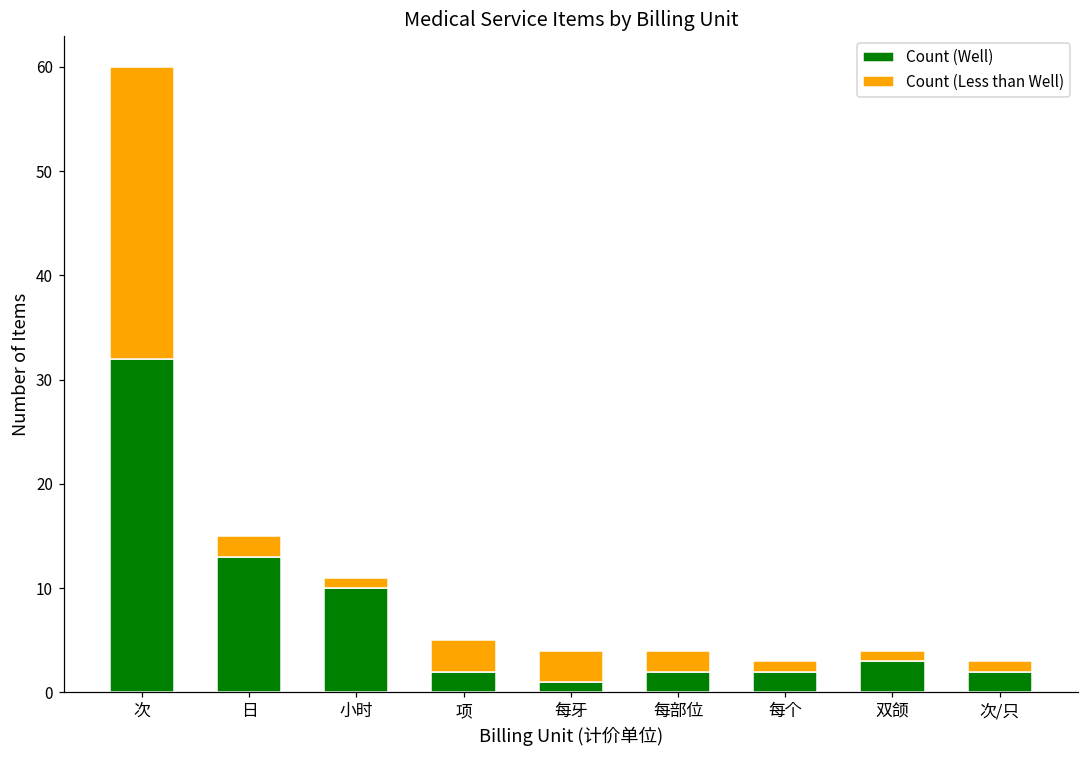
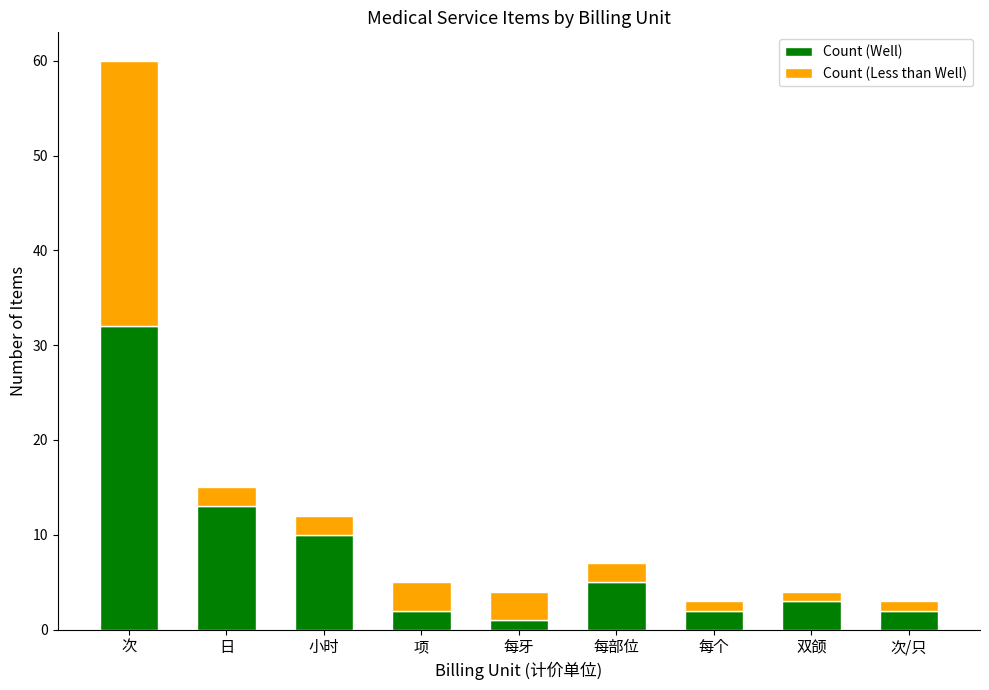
  {
    "Count (Well)": {
      "次": 32,
      "日": 13,
      "小时": 10,
      "项": 2,
      "每牙": 1,
-     "每部位": 2,
+     "每部位": 5,
      "每个": 2,
      "双颌": 3,
      "次/只": 2
    },
    "Count (Less than Well)": {
      "次": 28,
      "日": 2,
-     "小时": 1,
+     "小时": 2,
      "项": 3,
      "每牙": 3,
      "每部位": 2,
      "每个": 1,
      "双颌": 1,
      "次/只": 1
    }
  }
